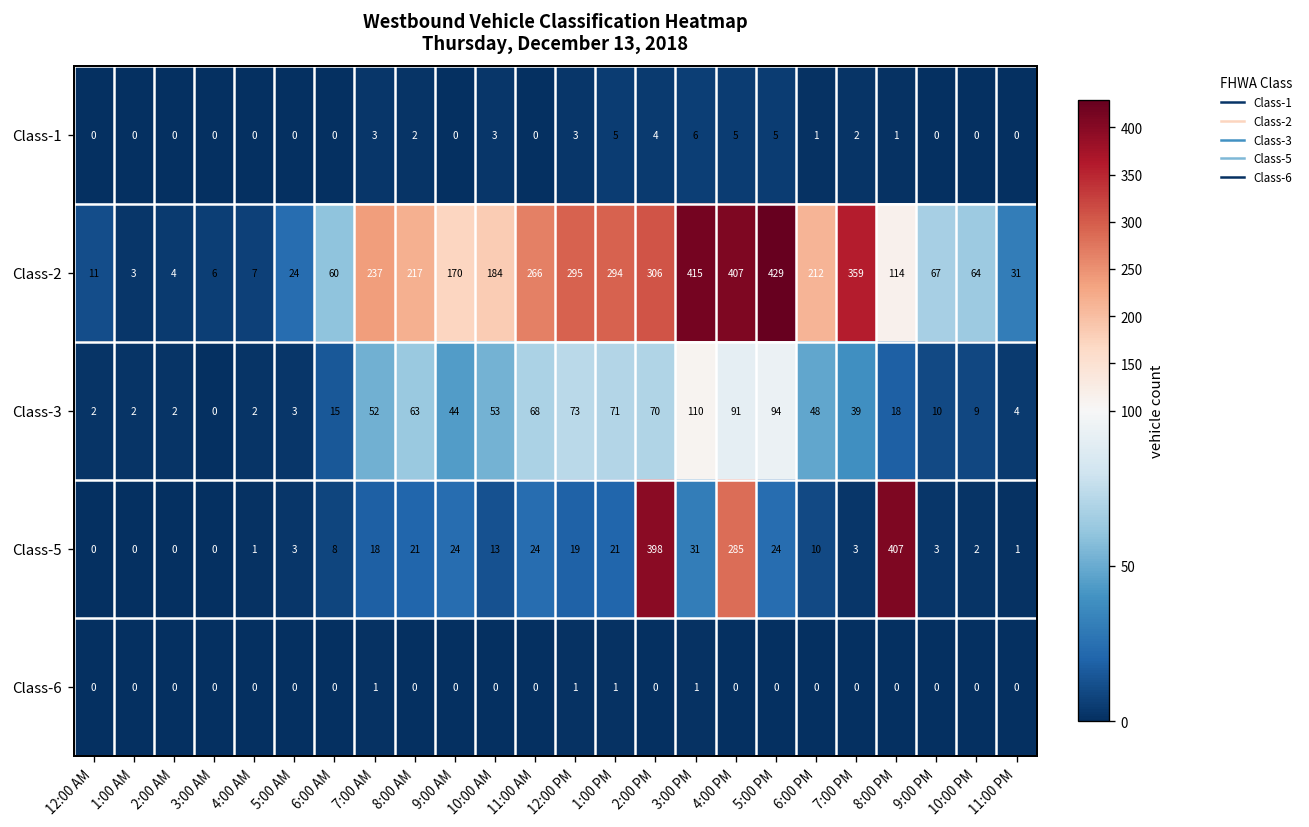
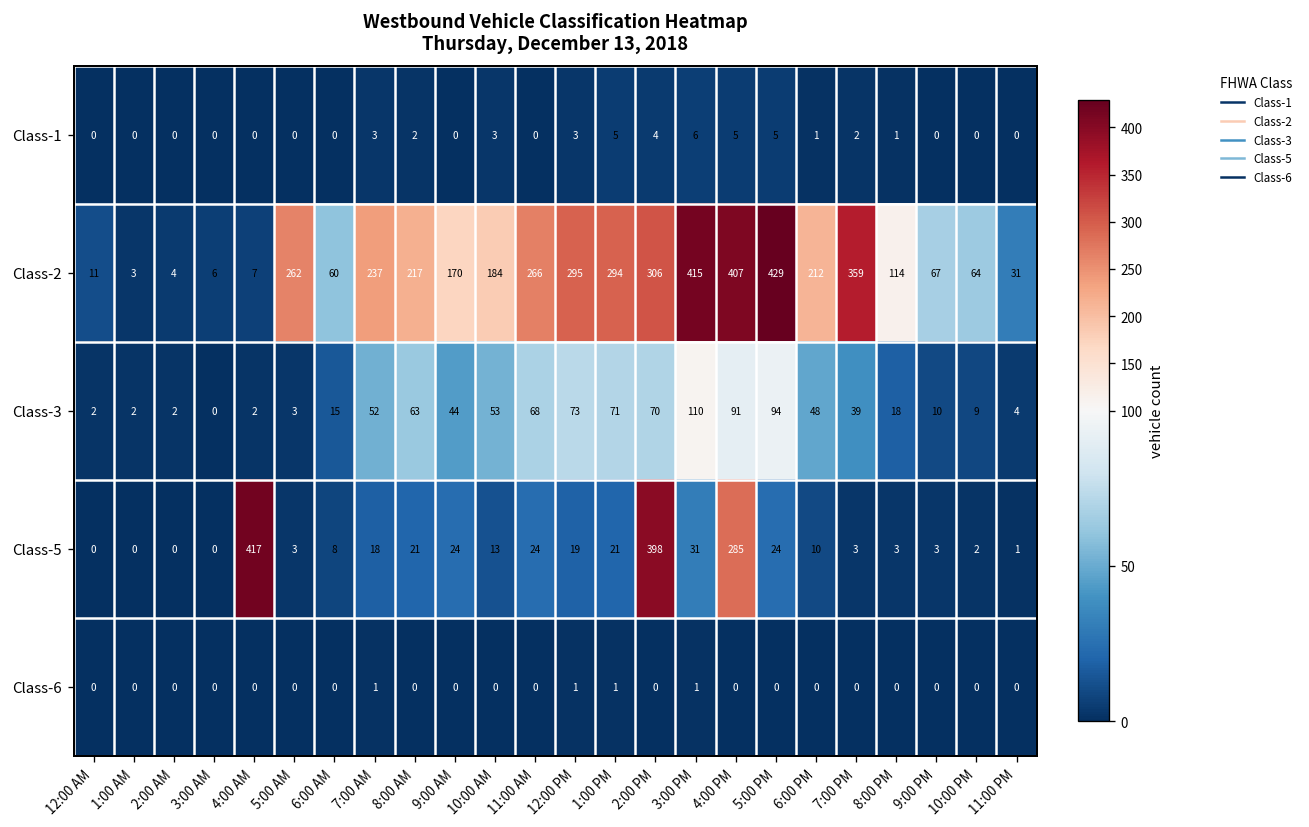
  {
    "Class-1": {
      "12:00 AM": 0,
      "1:00 AM": 0,
      "2:00 AM": 0,
      "3:00 AM": 0,
      "4:00 AM": 0,
      "5:00 AM": 0,
      "6:00 AM": 0,
      "7:00 AM": 3,
      "8:00 AM": 2,
      "9:00 AM": 0,
      "10:00 AM": 3,
      "11:00 AM": 0,
      "12:00 PM": 3,
      "1:00 PM": 5,
      "2:00 PM": 4,
      "3:00 PM": 6,
      "4:00 PM": 5,
      "5:00 PM": 5,
      "6:00 PM": 1,
      "7:00 PM": 2,
      "8:00 PM": 1,
      "9:00 PM": 0,
      "10:00 PM": 0,
      "11:00 PM": 0
    },
    "Class-2": {
      "12:00 AM": 11,
      "1:00 AM": 3,
      "2:00 AM": 4,
      "3:00 AM": 6,
      "4:00 AM": 7,
-     "5:00 AM": 24,
+     "5:00 AM": 262,
      "6:00 AM": 60,
      "7:00 AM": 237,
      "8:00 AM": 217,
      "9:00 AM": 170,
      "10:00 AM": 184,
      "11:00 AM": 266,
      "12:00 PM": 295,
      "1:00 PM": 294,
      "2:00 PM": 306,
      "3:00 PM": 415,
      "4:00 PM": 407,
      "5:00 PM": 429,
      "6:00 PM": 212,
      "7:00 PM": 359,
      "8:00 PM": 114,
      "9:00 PM": 67,
      "10:00 PM": 64,
      "11:00 PM": 31
    },
    "Class-3": {
      "12:00 AM": 2,
      "1:00 AM": 2,
      "2:00 AM": 2,
      "3:00 AM": 0,
      "4:00 AM": 2,
      "5:00 AM": 3,
      "6:00 AM": 15,
      "7:00 AM": 52,
      "8:00 AM": 63,
      "9:00 AM": 44,
      "10:00 AM": 53,
      "11:00 AM": 68,
      "12:00 PM": 73,
      "1:00 PM": 71,
      "2:00 PM": 70,
      "3:00 PM": 110,
      "4:00 PM": 91,
      "5:00 PM": 94,
      "6:00 PM": 48,
      "7:00 PM": 39,
      "8:00 PM": 18,
      "9:00 PM": 10,
      "10:00 PM": 9,
      "11:00 PM": 4
    },
    "Class-5": {
      "12:00 AM": 0,
      "1:00 AM": 0,
      "2:00 AM": 0,
      "3:00 AM": 0,
-     "4:00 AM": 1,
+     "4:00 AM": 417,
      "5:00 AM": 3,
      "6:00 AM": 8,
      "7:00 AM": 18,
      "8:00 AM": 21,
      "9:00 AM": 24,
      "10:00 AM": 13,
      "11:00 AM": 24,
      "12:00 PM": 19,
      "1:00 PM": 21,
      "2:00 PM": 398,
      "3:00 PM": 31,
      "4:00 PM": 285,
      "5:00 PM": 24,
      "6:00 PM": 10,
      "7:00 PM": 3,
-     "8:00 PM": 407,
+     "8:00 PM": 3,
      "9:00 PM": 3,
      "10:00 PM": 2,
      "11:00 PM": 1
    },
    "Class-6": {
      "12:00 AM": 0,
      "1:00 AM": 0,
      "2:00 AM": 0,
      "3:00 AM": 0,
      "4:00 AM": 0,
      "5:00 AM": 0,
      "6:00 AM": 0,
      "7:00 AM": 1,
      "8:00 AM": 0,
      "9:00 AM": 0,
      "10:00 AM": 0,
      "11:00 AM": 0,
      "12:00 PM": 1,
      "1:00 PM": 1,
      "2:00 PM": 0,
      "3:00 PM": 1,
      "4:00 PM": 0,
      "5:00 PM": 0,
      "6:00 PM": 0,
      "7:00 PM": 0,
      "8:00 PM": 0,
      "9:00 PM": 0,
      "10:00 PM": 0,
      "11:00 PM": 0
    }
  }
